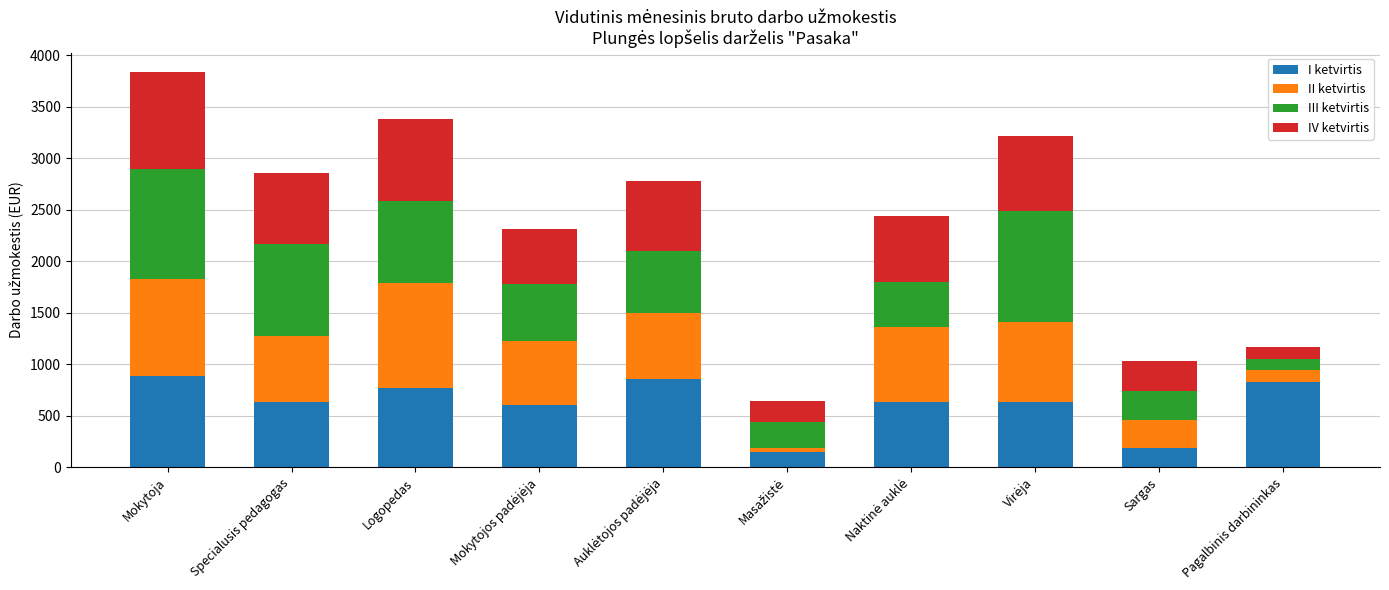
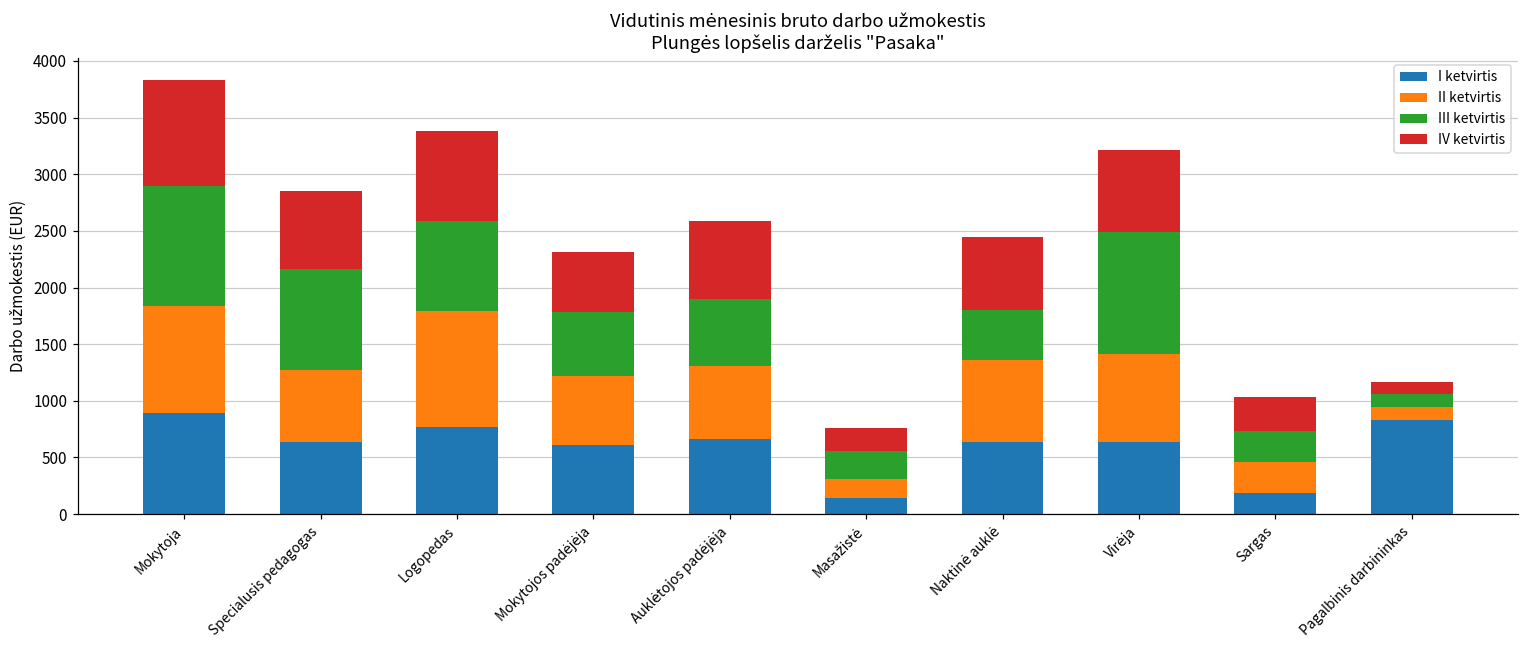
  {
    "I ketvirtis": {
      "Mokytoja": 890,
      "Specialusis pedagogas": 640,
      "Logopedas": 770,
      "Mokytojos padėjėja": 610,
-     "Auklėtojos padėjėja": 860,
+     "Auklėtojos padėjėja": 670,
      "Masažistė": 150,
      "Naktinė auklė": 640,
      "Virėja": 640,
      "Sargas": 190,
      "Pagalbinis darbininkas": 830
    },
    "II ketvirtis": {
      "Mokytoja": 940,
      "Specialusis pedagogas": 640,
      "Logopedas": 1020,
      "Mokytojos padėjėja": 610,
      "Auklėtojos padėjėja": 640,
-     "Masažistė": 40,
+     "Masažistė": 160,
      "Naktinė auklė": 730,
      "Virėja": 770,
      "Sargas": 280,
      "Pagalbinis darbininkas": 110
    },
    "III ketvirtis": {
      "Mokytoja": 1070,
      "Specialusis pedagogas": 890,
      "Logopedas": 800,
      "Mokytojos padėjėja": 560,
      "Auklėtojos padėjėja": 600,
      "Masažistė": 250,
      "Naktinė auklė": 440,
      "Virėja": 1080,
      "Sargas": 270,
      "Pagalbinis darbininkas": 110
    },
    "IV ketvirtis": {
      "Mokytoja": 940,
      "Specialusis pedagogas": 690,
      "Logopedas": 800,
      "Mokytojos padėjėja": 530,
      "Auklėtojos padėjėja": 690,
      "Masažistė": 200,
      "Naktinė auklė": 650,
      "Virėja": 720,
      "Sargas": 300,
      "Pagalbinis darbininkas": 110
    }
  }
